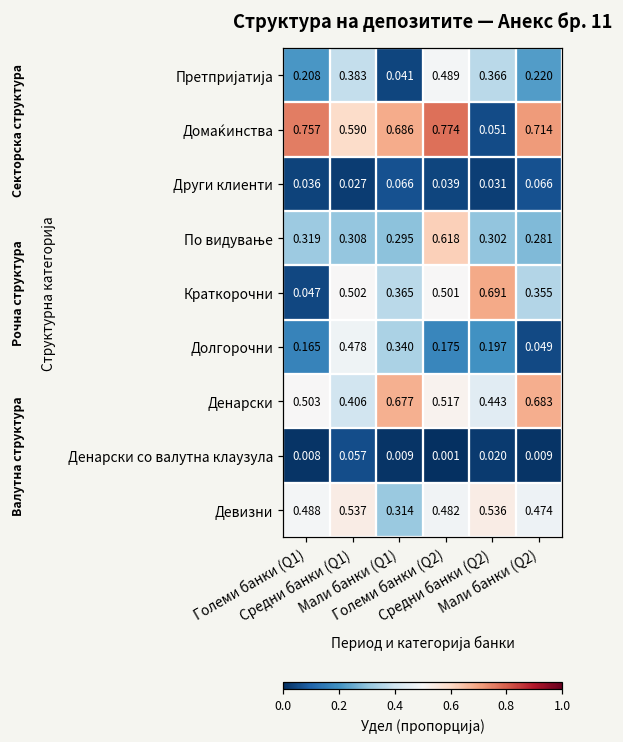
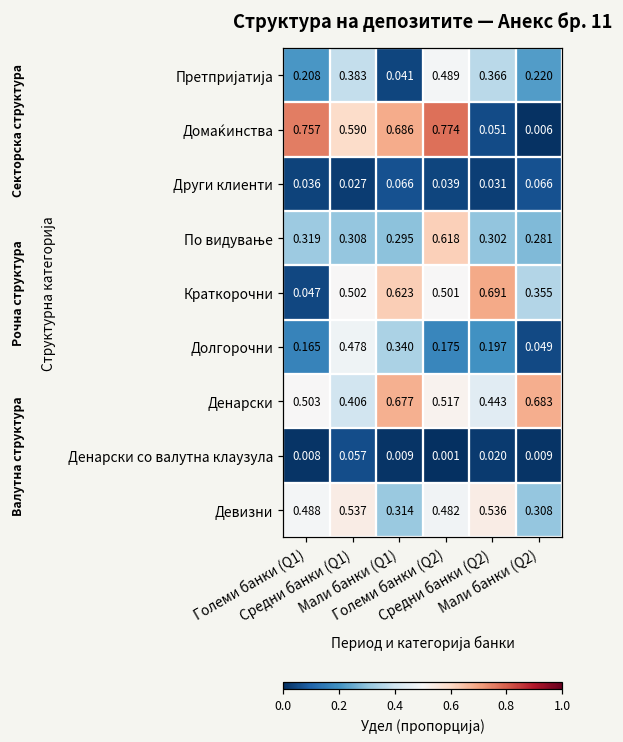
  {
    "Претпријатија": {
      "Големи банки (Q1)": 0.208,
      "Средни банки (Q1)": 0.383,
      "Мали банки (Q1)": 0.041,
      "Големи банки (Q2)": 0.489,
      "Средни банки (Q2)": 0.366,
      "Мали банки (Q2)": 0.220
    },
    "Домаќинства": {
      "Големи банки (Q1)": 0.757,
      "Средни банки (Q1)": 0.590,
      "Мали банки (Q1)": 0.686,
      "Големи банки (Q2)": 0.774,
      "Средни банки (Q2)": 0.051,
-     "Мали банки (Q2)": 0.714
+     "Мали банки (Q2)": 0.006
    },
    "Други клиенти": {
      "Големи банки (Q1)": 0.036,
      "Средни банки (Q1)": 0.027,
      "Мали банки (Q1)": 0.066,
      "Големи банки (Q2)": 0.039,
      "Средни банки (Q2)": 0.031,
      "Мали банки (Q2)": 0.066
    },
    "По видување": {
      "Големи банки (Q1)": 0.319,
      "Средни банки (Q1)": 0.308,
      "Мали банки (Q1)": 0.295,
      "Големи банки (Q2)": 0.618,
      "Средни банки (Q2)": 0.302,
      "Мали банки (Q2)": 0.281
    },
    "Краткорочни": {
      "Големи банки (Q1)": 0.047,
      "Средни банки (Q1)": 0.502,
-     "Мали банки (Q1)": 0.365,
+     "Мали банки (Q1)": 0.623,
      "Големи банки (Q2)": 0.501,
      "Средни банки (Q2)": 0.691,
      "Мали банки (Q2)": 0.355
    },
    "Долгорочни": {
      "Големи банки (Q1)": 0.165,
      "Средни банки (Q1)": 0.478,
      "Мали банки (Q1)": 0.340,
      "Големи банки (Q2)": 0.175,
      "Средни банки (Q2)": 0.197,
      "Мали банки (Q2)": 0.049
    },
    "Денарски": {
      "Големи банки (Q1)": 0.503,
      "Средни банки (Q1)": 0.406,
      "Мали банки (Q1)": 0.677,
      "Големи банки (Q2)": 0.517,
      "Средни банки (Q2)": 0.443,
      "Мали банки (Q2)": 0.683
    },
    "Денарски со валутна клаузула": {
      "Големи банки (Q1)": 0.008,
      "Средни банки (Q1)": 0.057,
      "Мали банки (Q1)": 0.009,
      "Големи банки (Q2)": 0.001,
      "Средни банки (Q2)": 0.020,
      "Мали банки (Q2)": 0.009
    },
    "Девизни": {
      "Големи банки (Q1)": 0.488,
      "Средни банки (Q1)": 0.537,
      "Мали банки (Q1)": 0.314,
      "Големи банки (Q2)": 0.482,
      "Средни банки (Q2)": 0.536,
-     "Мали банки (Q2)": 0.474
+     "Мали банки (Q2)": 0.308
    }
  }
